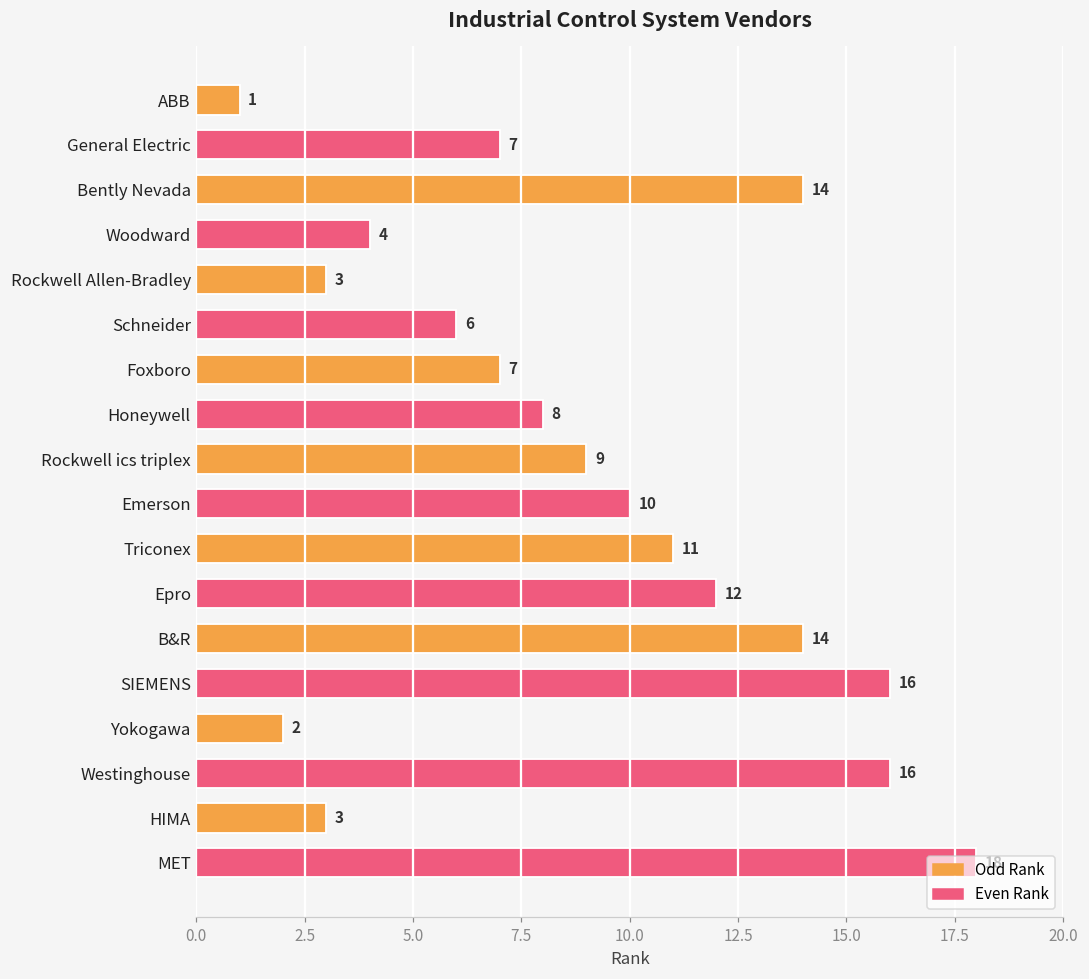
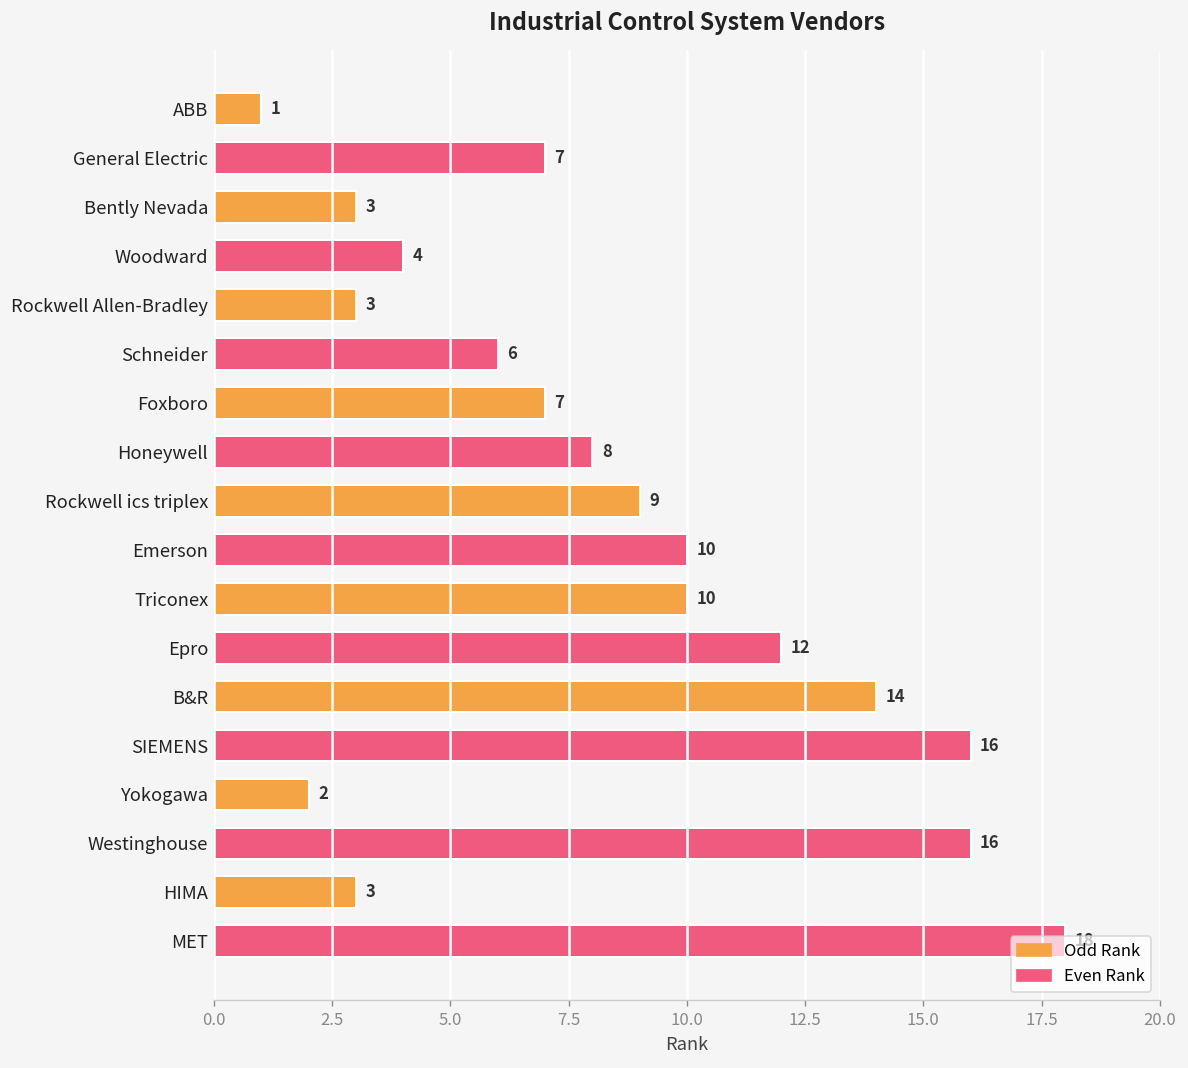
  {
    "ABB": 1,
    "General Electric": 7,
-   "Bently Nevada": 14,
+   "Bently Nevada": 3,
    "Woodward": 4,
    "Rockwell Allen-Bradley": 3,
    "Schneider": 6,
    "Foxboro": 7,
    "Honeywell": 8,
    "Rockwell ics triplex": 9,
    "Emerson": 10,
-   "Triconex": 11,
+   "Triconex": 10,
    "Epro": 12,
    "B&R": 14,
    "SIEMENS": 16,
    "Yokogawa": 2,
    "Westinghouse": 16,
    "HIMA": 3
  }
